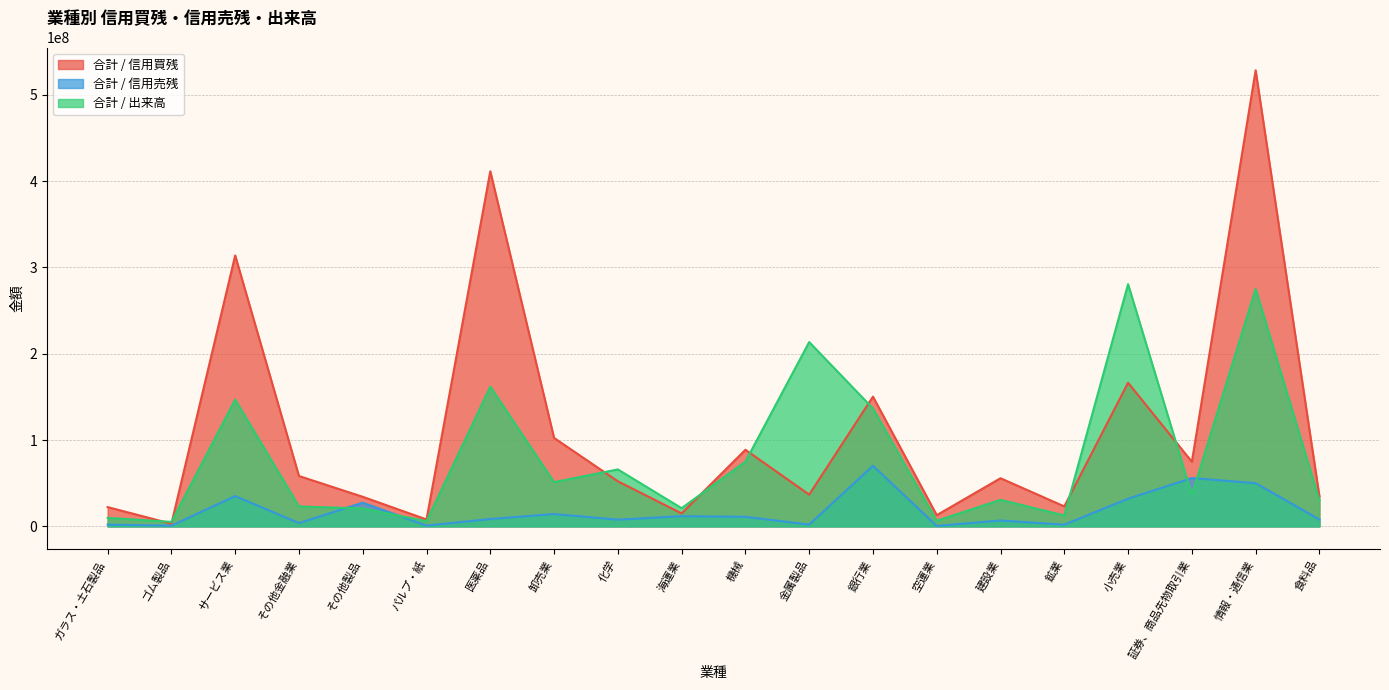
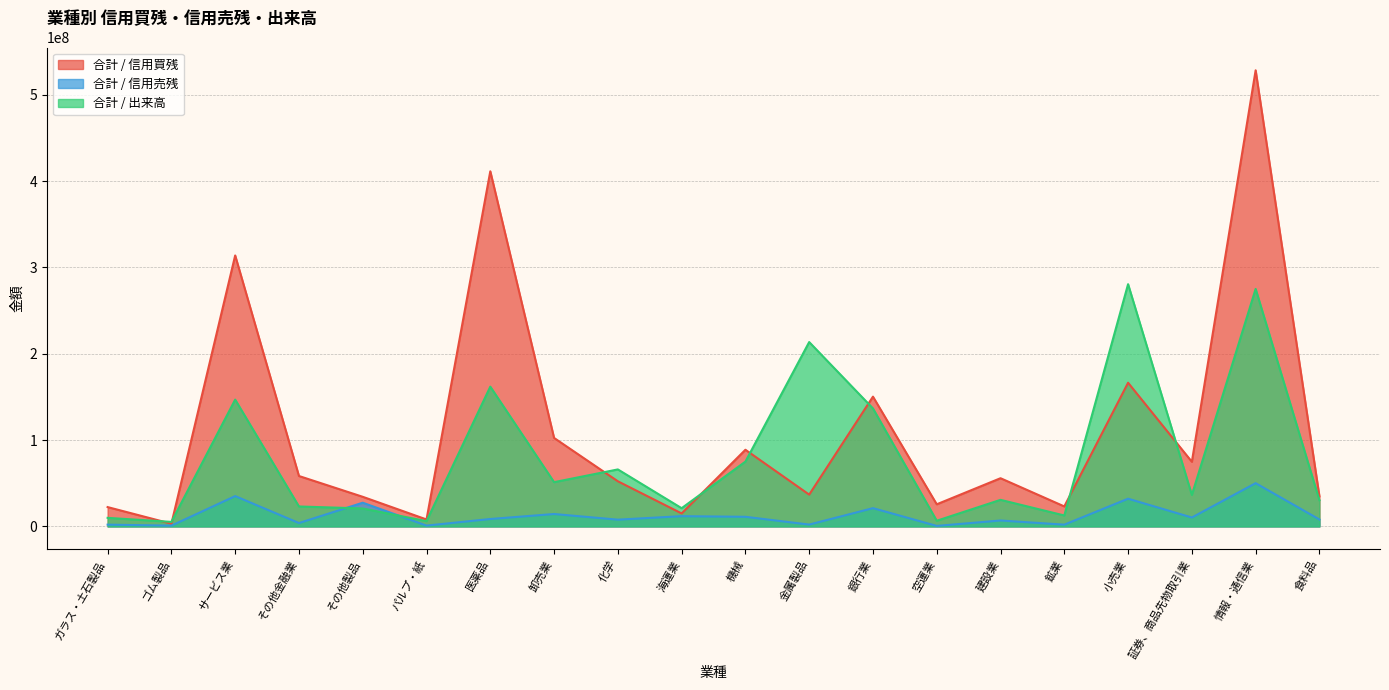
  {
    "合計 / 信用買残": {
      "ガラス・土石製品": 20000000,
      "サービス業": 310000000,
      "その他金融業": 60000000,
      "その他製品": 30000000,
      "医薬品": 410000000,
      "卸売業": 100000000,
      "化学": 50000000,
      "海運業": 20000000,
      "機械": 90000000,
      "金属製品": 40000000,
      "銀行業": 150000000,
-     "空運業": 10000000,
+     "空運業": 30000000,
      "建設業": 60000000,
      "鉱業": 20000000,
      "小売業": 170000000,
      "証券、商品先物取引業": 70000000,
      "情報・通信業": 530000000,
      "食料品": 30000000
    },
    "合計 / 信用売残": {
      "ガラス・土石製品": 0,
      "サービス業": 40000000,
      "その他金融業": 0,
      "その他製品": 30000000,
      "パルプ・紙": 0,
      "医薬品": 10000000,
      "卸売業": 10000000,
      "化学": 10000000,
      "海運業": 10000000,
      "機械": 10000000,
      "金属製品": 0,
-     "銀行業": 70000000,
+     "銀行業": 20000000,
      "空運業": 0,
      "建設業": 10000000,
      "鉱業": 0,
      "小売業": 30000000,
-     "証券、商品先物取引業": 60000000,
+     "証券、商品先物取引業": 10000000,
      "情報・通信業": 50000000,
      "食料品": 10000000
    },
    "合計 / 出来高": {
      "ガラス・土石製品": 10000000,
      "サービス業": 150000000,
      "その他金融業": 20000000,
      "その他製品": 20000000,
      "医薬品": 160000000,
      "卸売業": 50000000,
      "化学": 70000000,
      "海運業": 20000000,
      "機械": 80000000,
      "金属製品": 210000000,
      "銀行業": 140000000,
      "空運業": 10000000,
      "建設業": 30000000,
      "鉱業": 10000000,
      "小売業": 280000000,
      "証券、商品先物取引業": 40000000,
      "情報・通信業": 280000000,
      "食料品": 30000000
    }
  }
